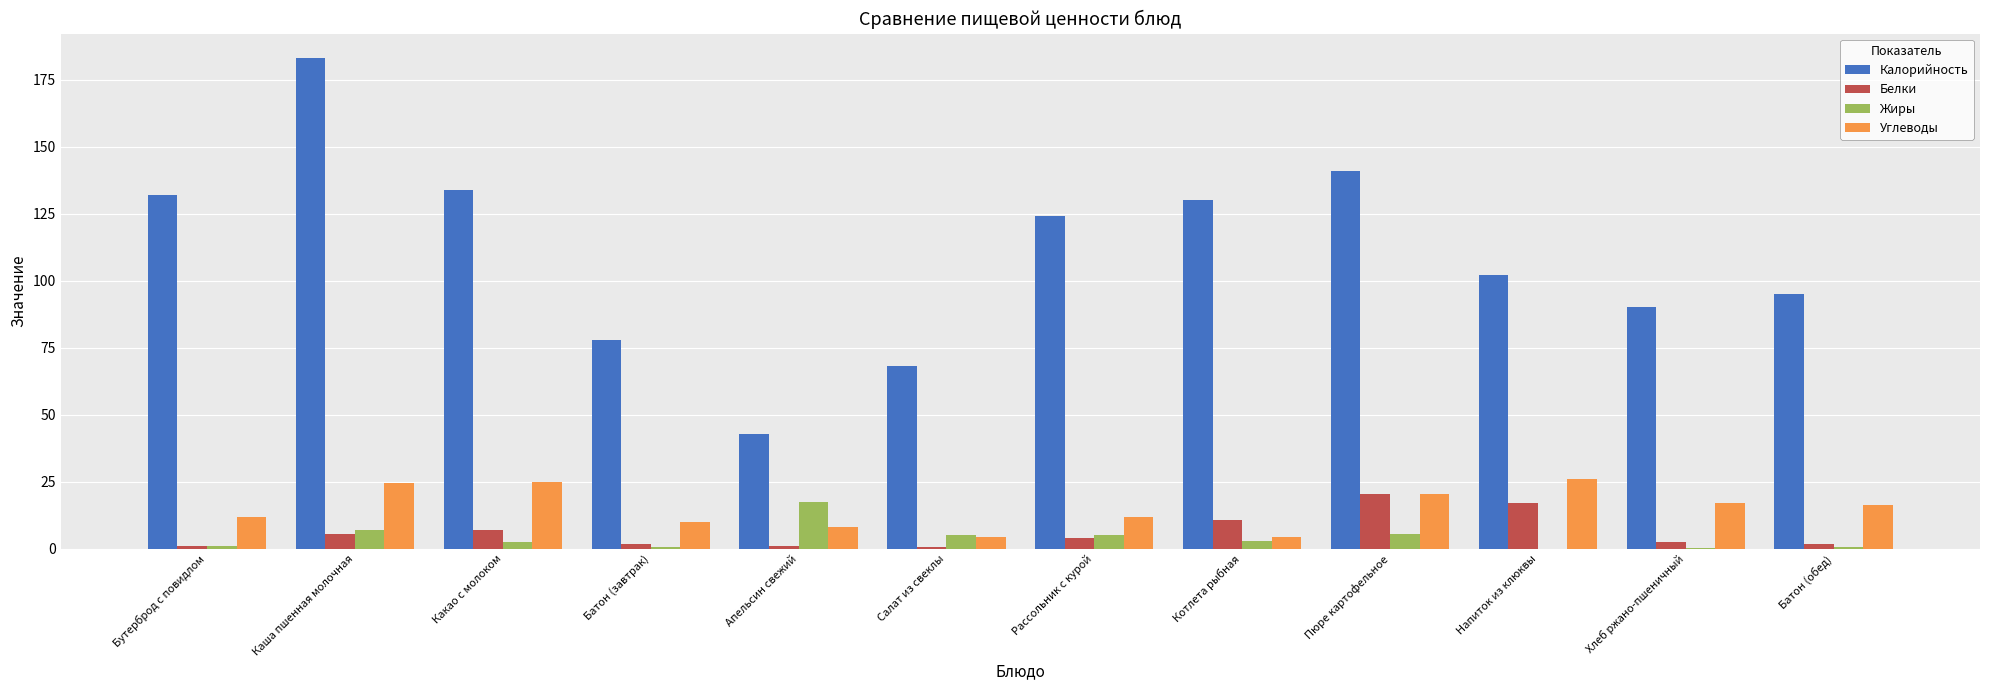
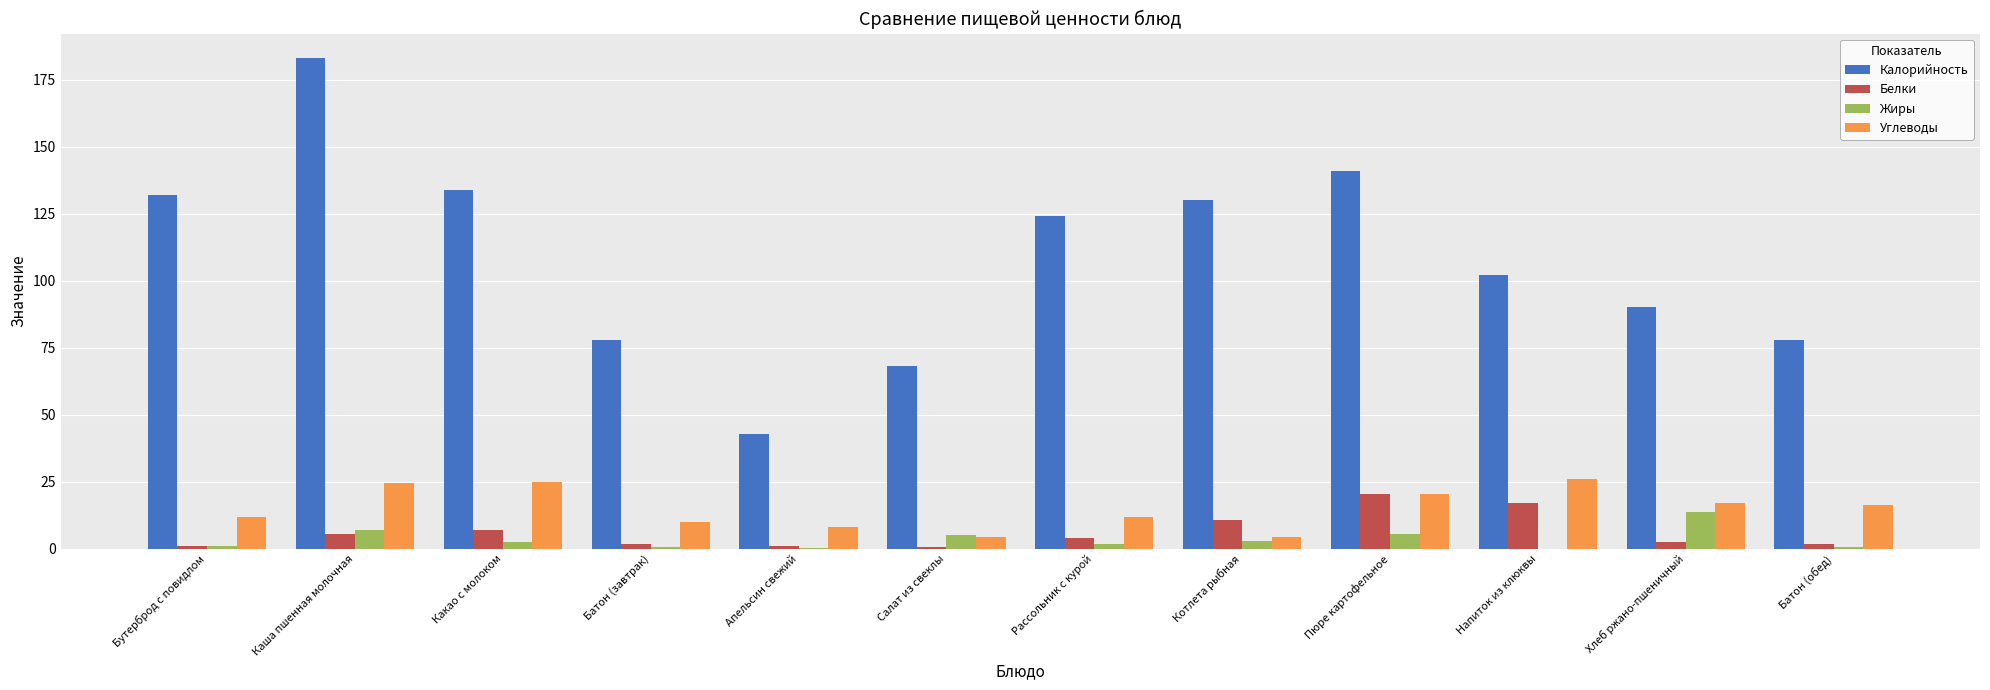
  {
    "Калорийность": {
      "Бутерброд с повидлом": 132,
      "Каша пшенная молочная": 183,
      "Какао с молоком": 134,
      "Батон (завтрак)": 78,
      "Апельсин свежий": 43,
      "Салат из свеклы": 68,
      "Рассольник с курой": 124,
      "Котлета рыбная": 130,
      "Пюре картофельное": 141,
      "Напиток из клюквы": 102,
      "Хлеб ржано-пшеничный": 90,
-     "Батон (обед)": 95
+     "Батон (обед)": 78
    },
    "Белки": {
      "Бутерброд с повидлом": 1,
      "Каша пшенная молочная": 6,
      "Какао с молоком": 7,
      "Батон (завтрак)": 2,
      "Рассольник с курой": 4,
      "Котлета рыбная": 11,
      "Пюре картофельное": 20,
      "Напиток из клюквы": 17,
      "Хлеб ржано-пшеничный": 3,
      "Батон (обед)": 2
    },
    "Жиры": {
      "Бутерброд с повидлом": 1,
      "Каша пшенная молочная": 7,
      "Какао с молоком": 3,
-     "Апельсин свежий": 17,
+     "Апельсин свежий": 0,
      "Салат из свеклы": 5,
-     "Рассольник с курой": 5,
+     "Рассольник с курой": 2,
      "Котлета рыбная": 3,
      "Пюре картофельное": 5,
-     "Хлеб ржано-пшеничный": 0
+     "Хлеб ржано-пшеничный": 14
    },
    "Углеводы": {
      "Бутерброд с повидлом": 12,
      "Каша пшенная молочная": 24,
      "Какао с молоком": 25,
      "Батон (завтрак)": 10,
      "Апельсин свежий": 8,
      "Салат из свеклы": 4,
      "Рассольник с курой": 12,
      "Котлета рыбная": 5,
      "Пюре картофельное": 20,
      "Напиток из клюквы": 26,
      "Хлеб ржано-пшеничный": 17,
      "Батон (обед)": 16
    }
  }
